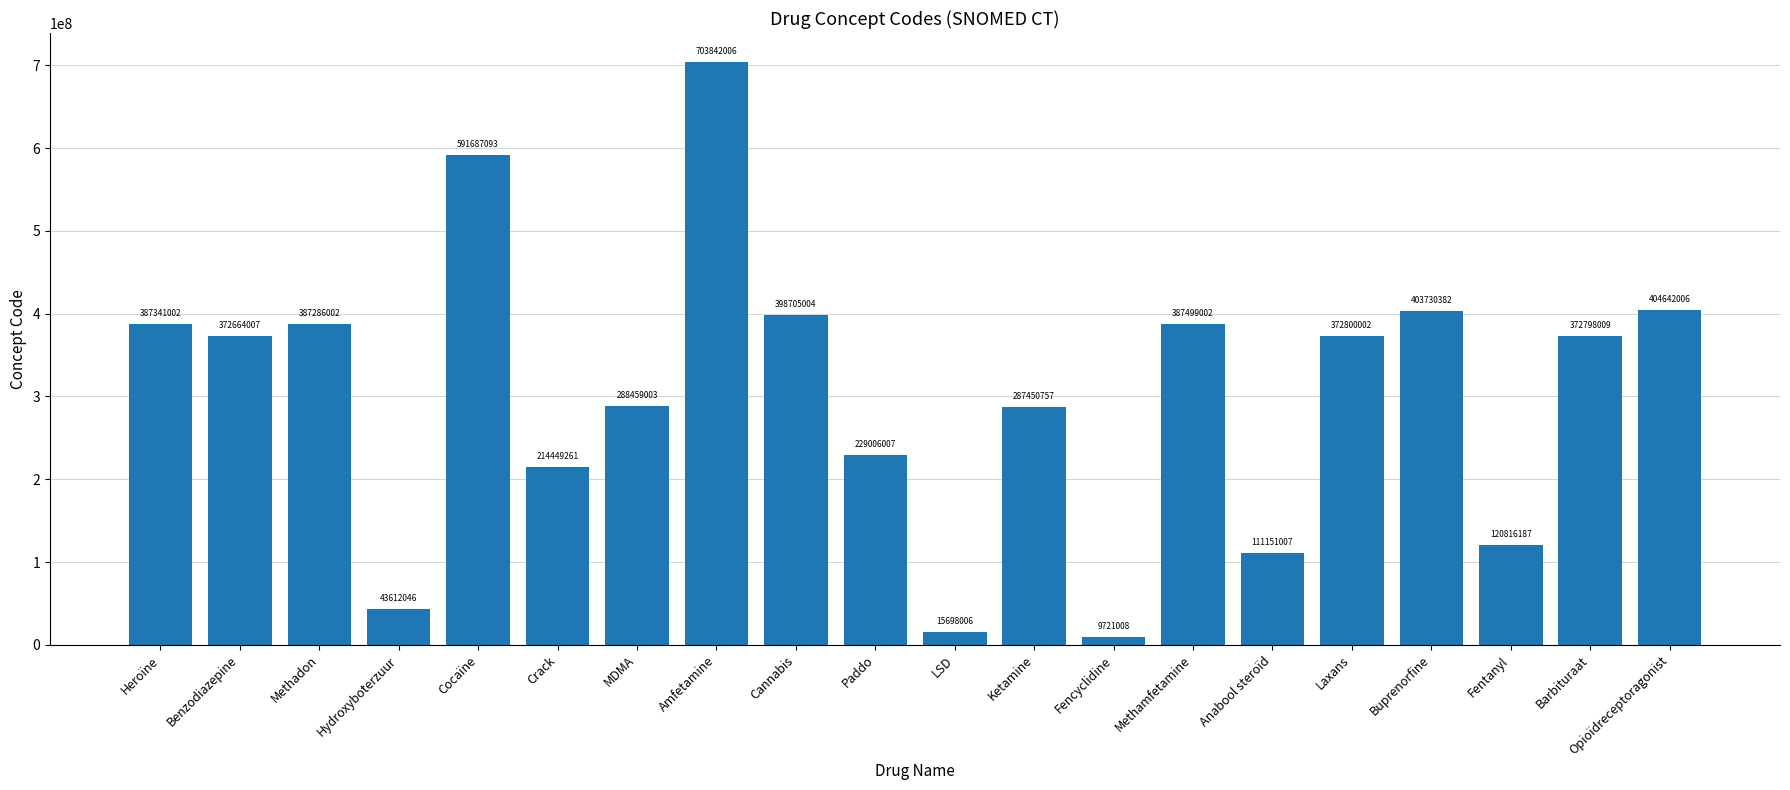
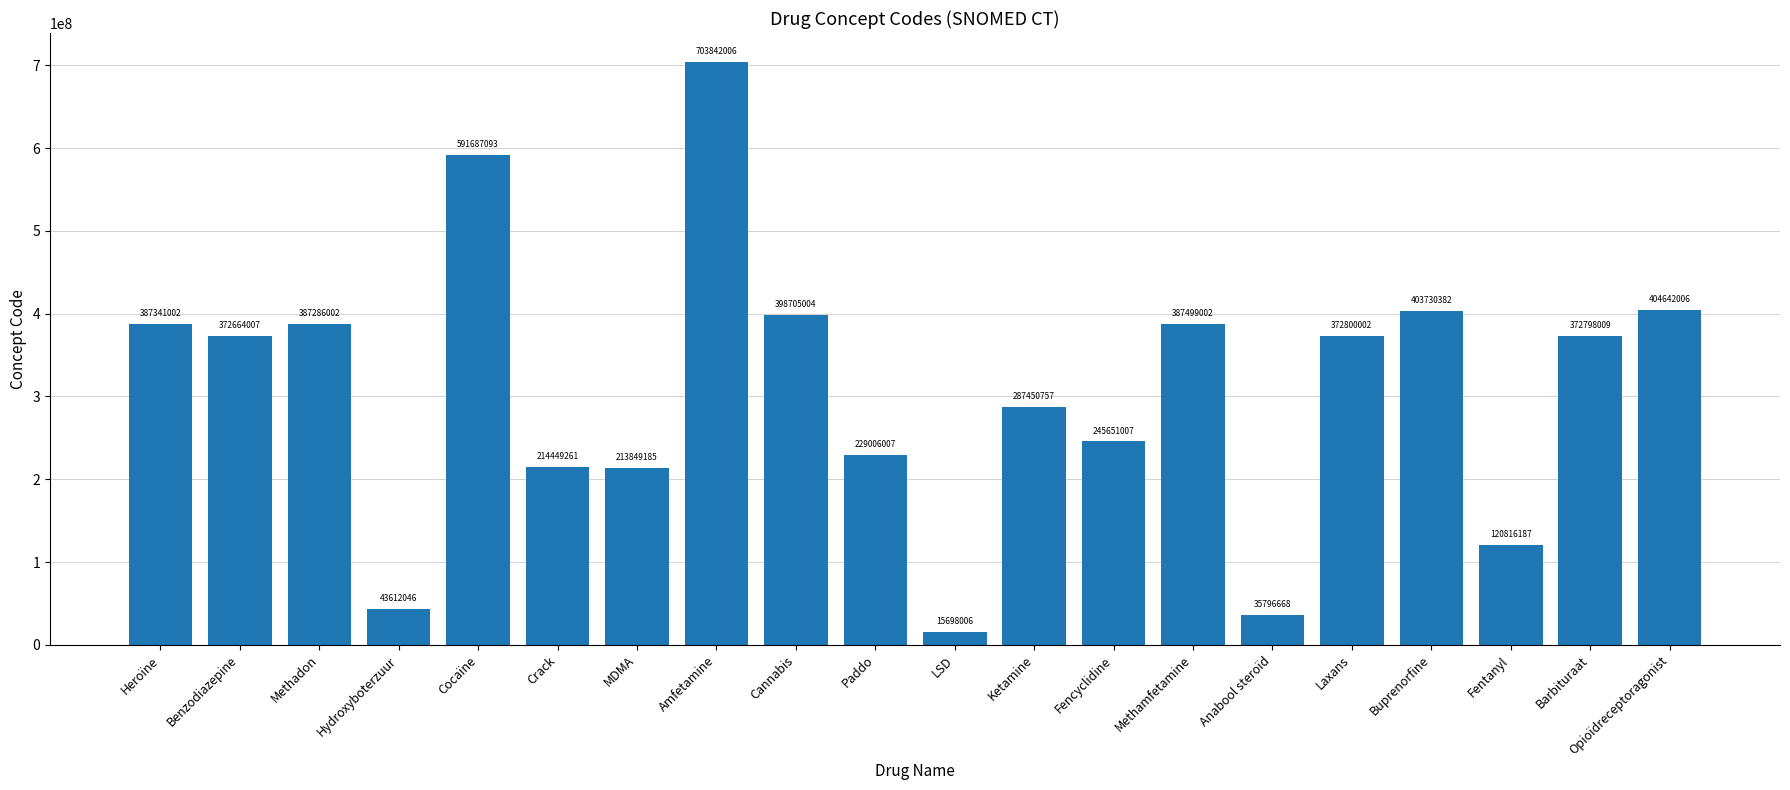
  {
    "Heroïne": 387341002,
    "Benzodiazepine": 372664007,
    "Methadon": 387286002,
    "Hydroxyboterzuur": 43612046,
    "Cocaïne": 591687093,
    "Crack": 214449261,
-   "MDMA": 288459003,
+   "MDMA": 213849185,
    "Amfetamine": 703842006,
    "Cannabis": 398705004,
    "Paddo": 229006007,
    "LSD": 15698006,
    "Ketamine": 287450757,
-   "Fencyclidine": 9721008,
+   "Fencyclidine": 245651007,
    "Methamfetamine": 387499002,
-   "Anabool steroïd": 111151007,
+   "Anabool steroïd": 35796668,
    "Laxans": 372800002,
    "Buprenorfine": 403730382,
    "Fentanyl": 120816187,
    "Barbituraat": 372798009,
    "Opioïdreceptoragonist": 404642006
  }
